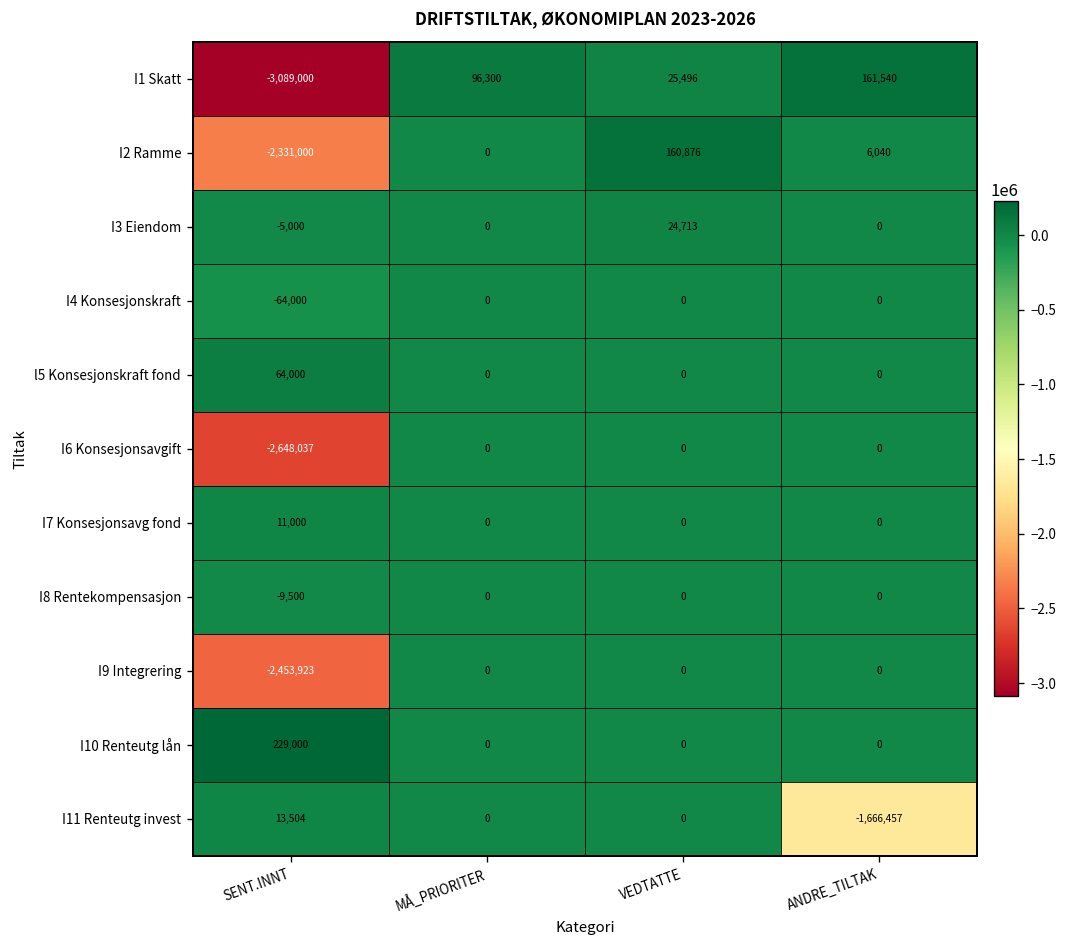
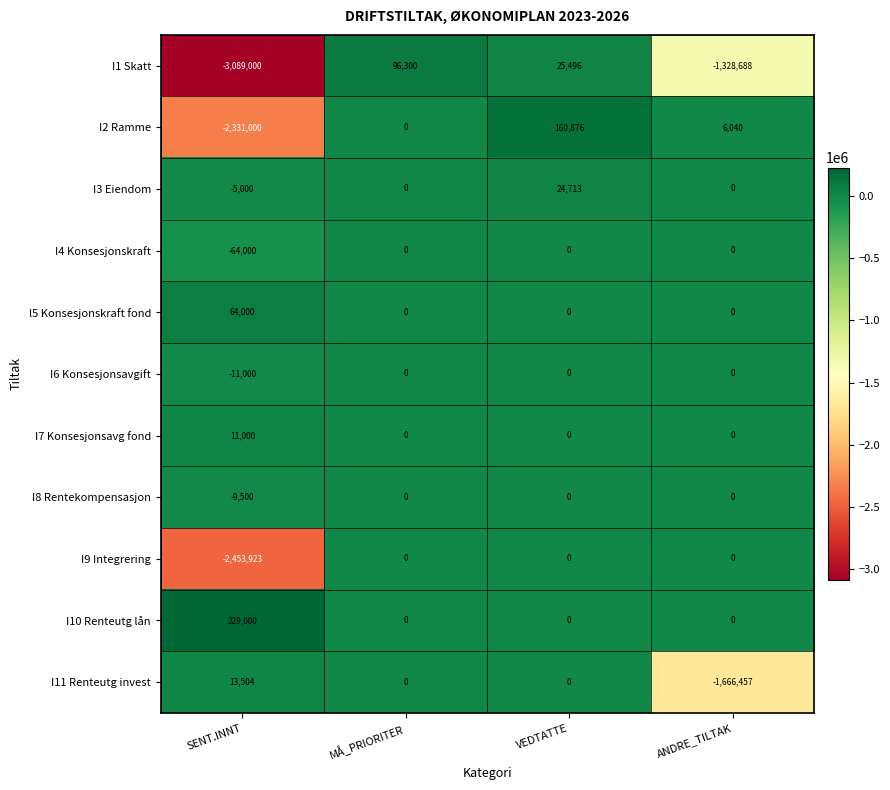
  {
    "I1 Skatt": {
      "SENT.INNT": "-3,089,000",
      "MÅ_PRIORITER": "96,300",
      "VEDTATTE": "25,496",
-     "ANDRE_TILTAK": "161,540"
+     "ANDRE_TILTAK": "-1,328,688"
    },
    "I2 Ramme": {
      "SENT.INNT": "-2,331,000",
      "MÅ_PRIORITER": "0",
      "VEDTATTE": "160,876",
      "ANDRE_TILTAK": "6,040"
    },
    "I3 Eiendom": {
      "SENT.INNT": "-5,000",
      "MÅ_PRIORITER": "0",
      "VEDTATTE": "24,713",
      "ANDRE_TILTAK": "0"
    },
    "I4 Konsesjonskraft": {
      "SENT.INNT": "-64,000",
      "MÅ_PRIORITER": "0",
      "VEDTATTE": "0",
      "ANDRE_TILTAK": "0"
    },
    "l5 Konsesjonskraft fond": {
      "SENT.INNT": "64,000",
      "MÅ_PRIORITER": "0",
      "VEDTATTE": "0",
      "ANDRE_TILTAK": "0"
    },
    "I6 Konsesjonsavgift": {
-     "SENT.INNT": "-2,648,037",
+     "SENT.INNT": "-11,000",
      "MÅ_PRIORITER": "0",
      "VEDTATTE": "0",
      "ANDRE_TILTAK": "0"
    },
    "I7 Konsesjonsavg fond": {
      "SENT.INNT": "11,000",
      "MÅ_PRIORITER": "0",
      "VEDTATTE": "0",
      "ANDRE_TILTAK": "0"
    },
    "I8 Rentekompensasjon": {
      "SENT.INNT": "-9,500",
      "MÅ_PRIORITER": "0",
      "VEDTATTE": "0",
      "ANDRE_TILTAK": "0"
    },
    "I9 Integrering": {
      "SENT.INNT": "-2,453,923",
      "MÅ_PRIORITER": "0",
      "VEDTATTE": "0",
      "ANDRE_TILTAK": "0"
    },
    "I10 Renteutg lån": {
      "SENT.INNT": "229,000",
      "MÅ_PRIORITER": "0",
      "VEDTATTE": "0",
      "ANDRE_TILTAK": "0"
    },
    "I11 Renteutg invest": {
      "SENT.INNT": "13,504",
      "MÅ_PRIORITER": "0",
      "VEDTATTE": "0",
      "ANDRE_TILTAK": "-1,666,457"
    }
  }
